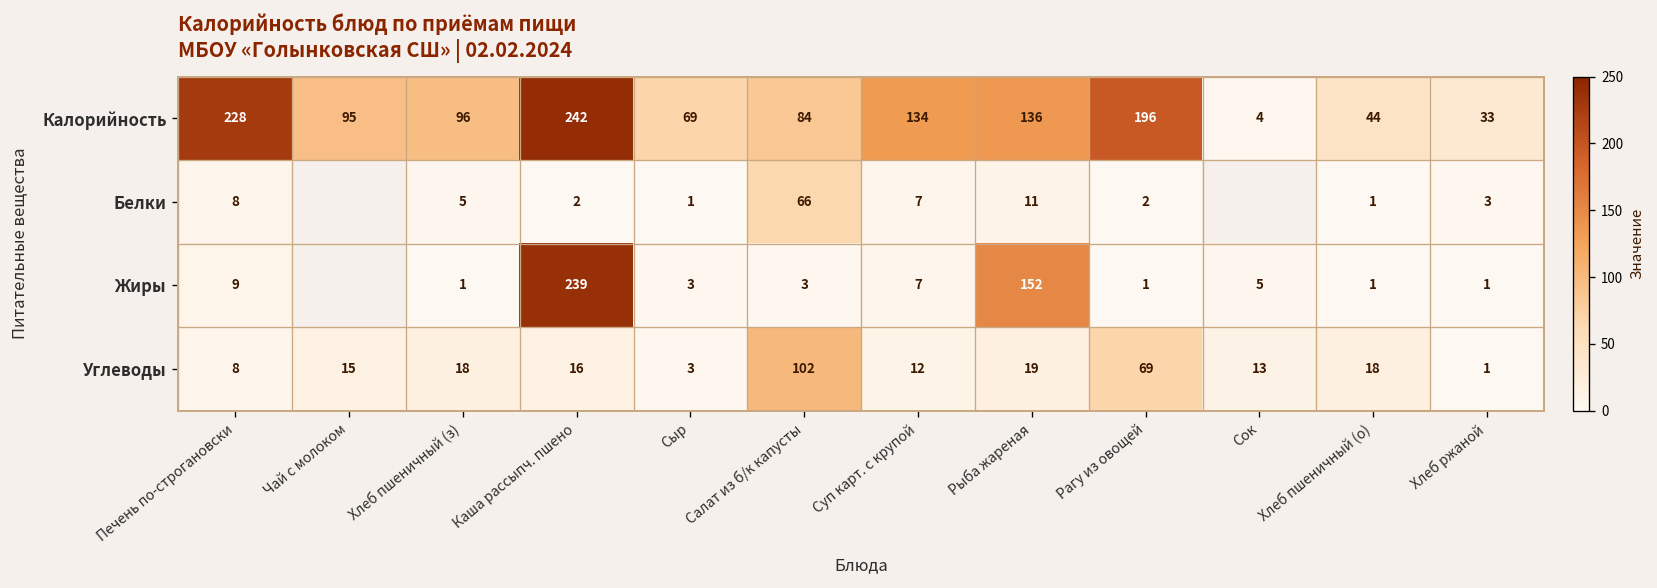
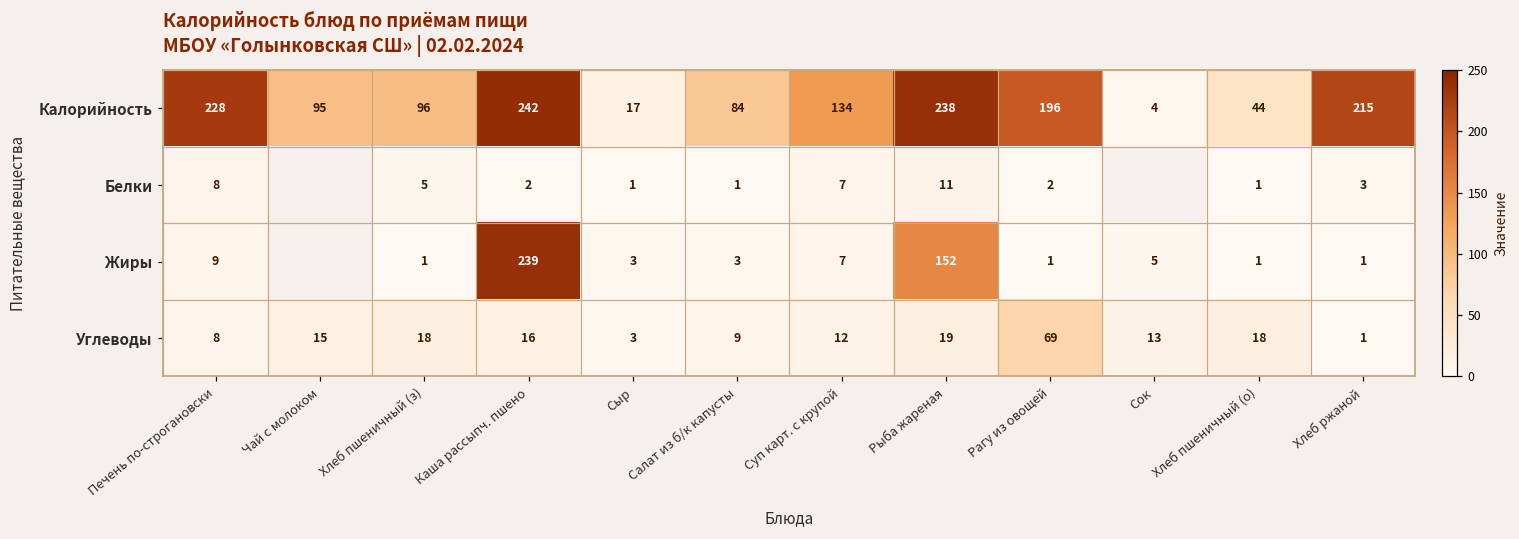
  {
    "Калорийность": {
      "Печень по-строгановски": 228,
      "Чай с молоком": 95,
      "Хлеб пшеничный (з)": 96,
      "Каша рассыпч. пшено": 242,
-     "Сыр": 69,
+     "Сыр": 17,
      "Салат из б/к капусты": 84,
      "Суп карт. с крупой": 134,
-     "Рыба жареная": 136,
+     "Рыба жареная": 238,
      "Рагу из овощей": 196,
      "Сок": 4,
      "Хлеб пшеничный (о)": 44,
-     "Хлеб ржаной": 33
+     "Хлеб ржаной": 215
    },
    "Белки": {
      "Печень по-строгановски": 8,
      "Хлеб пшеничный (з)": 5,
      "Каша рассыпч. пшено": 2,
      "Сыр": 1,
-     "Салат из б/к капусты": 66,
+     "Салат из б/к капусты": 1,
      "Суп карт. с крупой": 7,
      "Рыба жареная": 11,
      "Рагу из овощей": 2,
      "Хлеб пшеничный (о)": 1,
      "Хлеб ржаной": 3
    },
    "Жиры": {
      "Печень по-строгановски": 9,
      "Хлеб пшеничный (з)": 1,
      "Каша рассыпч. пшено": 239,
      "Сыр": 3,
      "Салат из б/к капусты": 3,
      "Суп карт. с крупой": 7,
      "Рыба жареная": 152,
      "Рагу из овощей": 1,
      "Сок": 5,
      "Хлеб пшеничный (о)": 1,
      "Хлеб ржаной": 1
    },
    "Углеводы": {
      "Печень по-строгановски": 8,
      "Чай с молоком": 15,
      "Хлеб пшеничный (з)": 18,
      "Каша рассыпч. пшено": 16,
      "Сыр": 3,
-     "Салат из б/к капусты": 102,
+     "Салат из б/к капусты": 9,
      "Суп карт. с крупой": 12,
      "Рыба жареная": 19,
      "Рагу из овощей": 69,
      "Сок": 13,
      "Хлеб пшеничный (о)": 18,
      "Хлеб ржаной": 1
    }
  }
